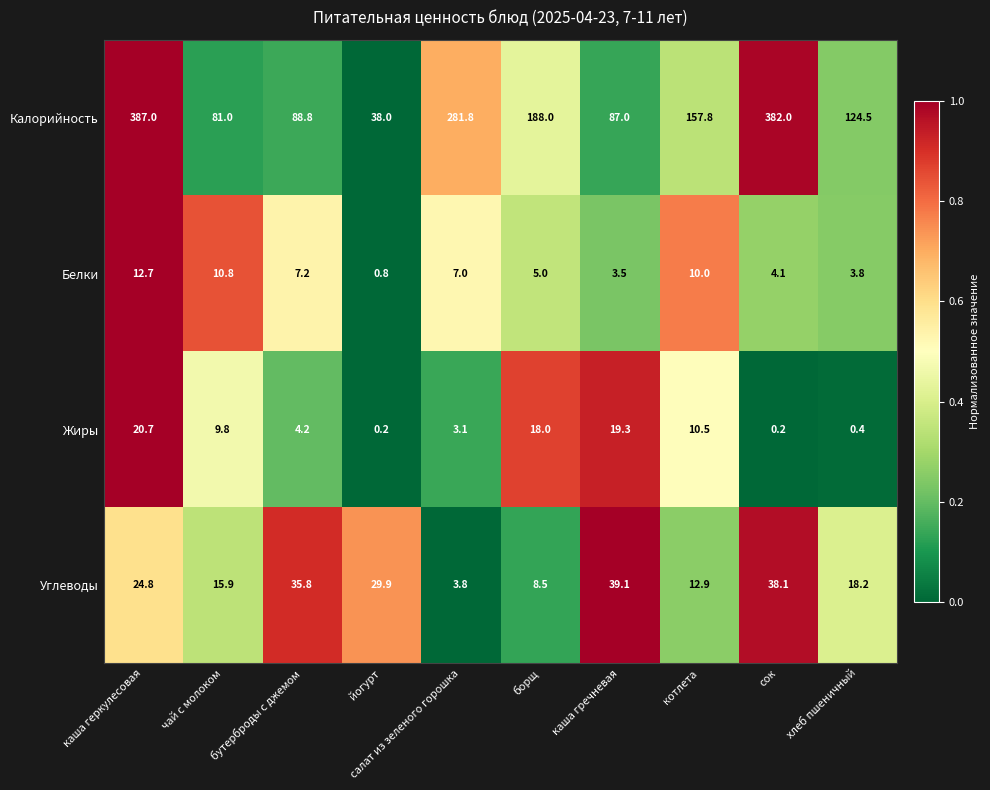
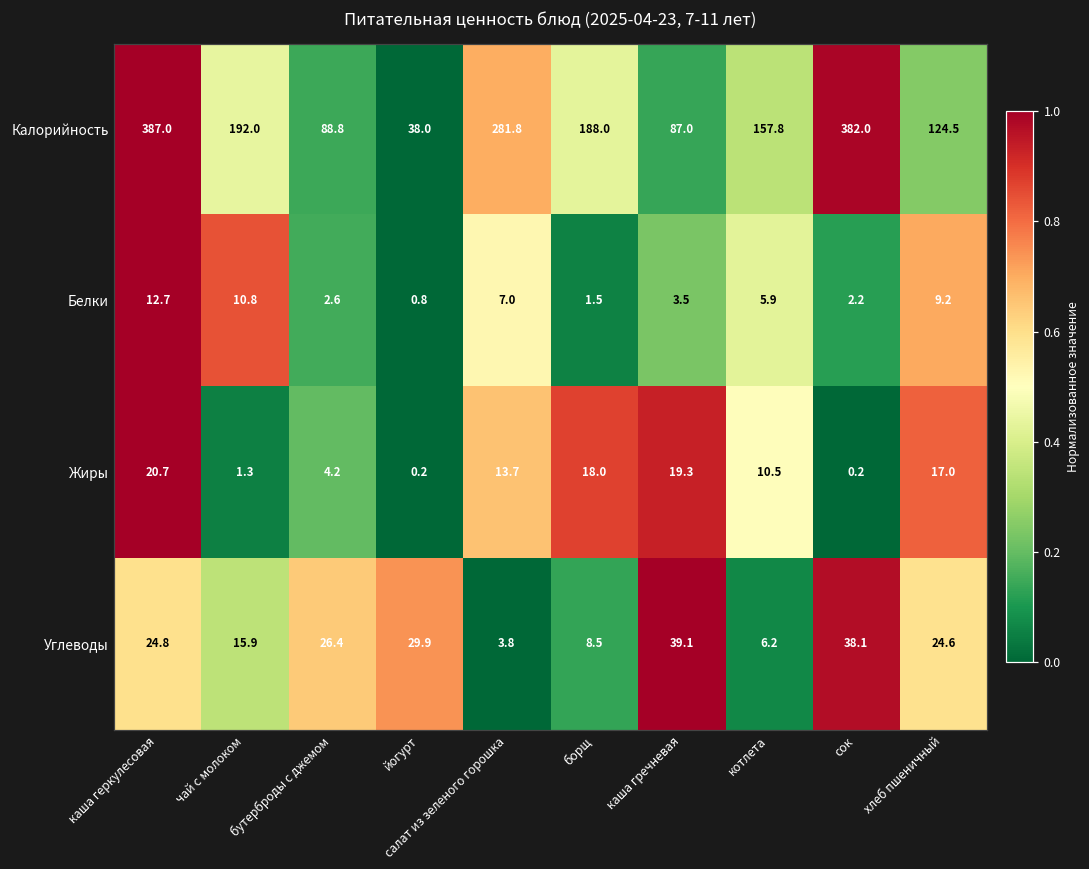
  {
    "Калорийность": {
      "каша геркулесовая": 387.0,
-     "чай с молоком": 81.0,
+     "чай с молоком": 192.0,
      "бутерброды с джемом": 88.8,
      "йогурт": 38.0,
      "салат из зеленого горошка": 281.8,
      "борщ": 188.0,
      "каша гречневая": 87.0,
      "котлета": 157.8,
      "сок": 382.0,
      "хлеб пшеничный": 124.5
    },
    "Белки": {
      "каша геркулесовая": 12.7,
      "чай с молоком": 10.8,
-     "бутерброды с джемом": 7.2,
+     "бутерброды с джемом": 2.6,
      "йогурт": 0.8,
      "салат из зеленого горошка": 7.0,
-     "борщ": 5.0,
+     "борщ": 1.5,
      "каша гречневая": 3.5,
-     "котлета": 10.0,
-     "сок": 4.1,
-     "хлеб пшеничный": 3.8
+     "котлета": 5.9,
+     "сок": 2.2,
+     "хлеб пшеничный": 9.2
    },
    "Жиры": {
      "каша геркулесовая": 20.7,
-     "чай с молоком": 9.8,
+     "чай с молоком": 1.3,
      "бутерброды с джемом": 4.2,
      "йогурт": 0.2,
-     "салат из зеленого горошка": 3.1,
+     "салат из зеленого горошка": 13.7,
      "борщ": 18.0,
      "каша гречневая": 19.3,
      "котлета": 10.5,
      "сок": 0.2,
-     "хлеб пшеничный": 0.4
+     "хлеб пшеничный": 17.0
    },
    "Углеводы": {
      "каша геркулесовая": 24.8,
      "чай с молоком": 15.9,
-     "бутерброды с джемом": 35.8,
+     "бутерброды с джемом": 26.4,
      "йогурт": 29.9,
      "салат из зеленого горошка": 3.8,
      "борщ": 8.5,
      "каша гречневая": 39.1,
-     "котлета": 12.9,
+     "котлета": 6.2,
      "сок": 38.1,
-     "хлеб пшеничный": 18.2
+     "хлеб пшеничный": 24.6
    }
  }
